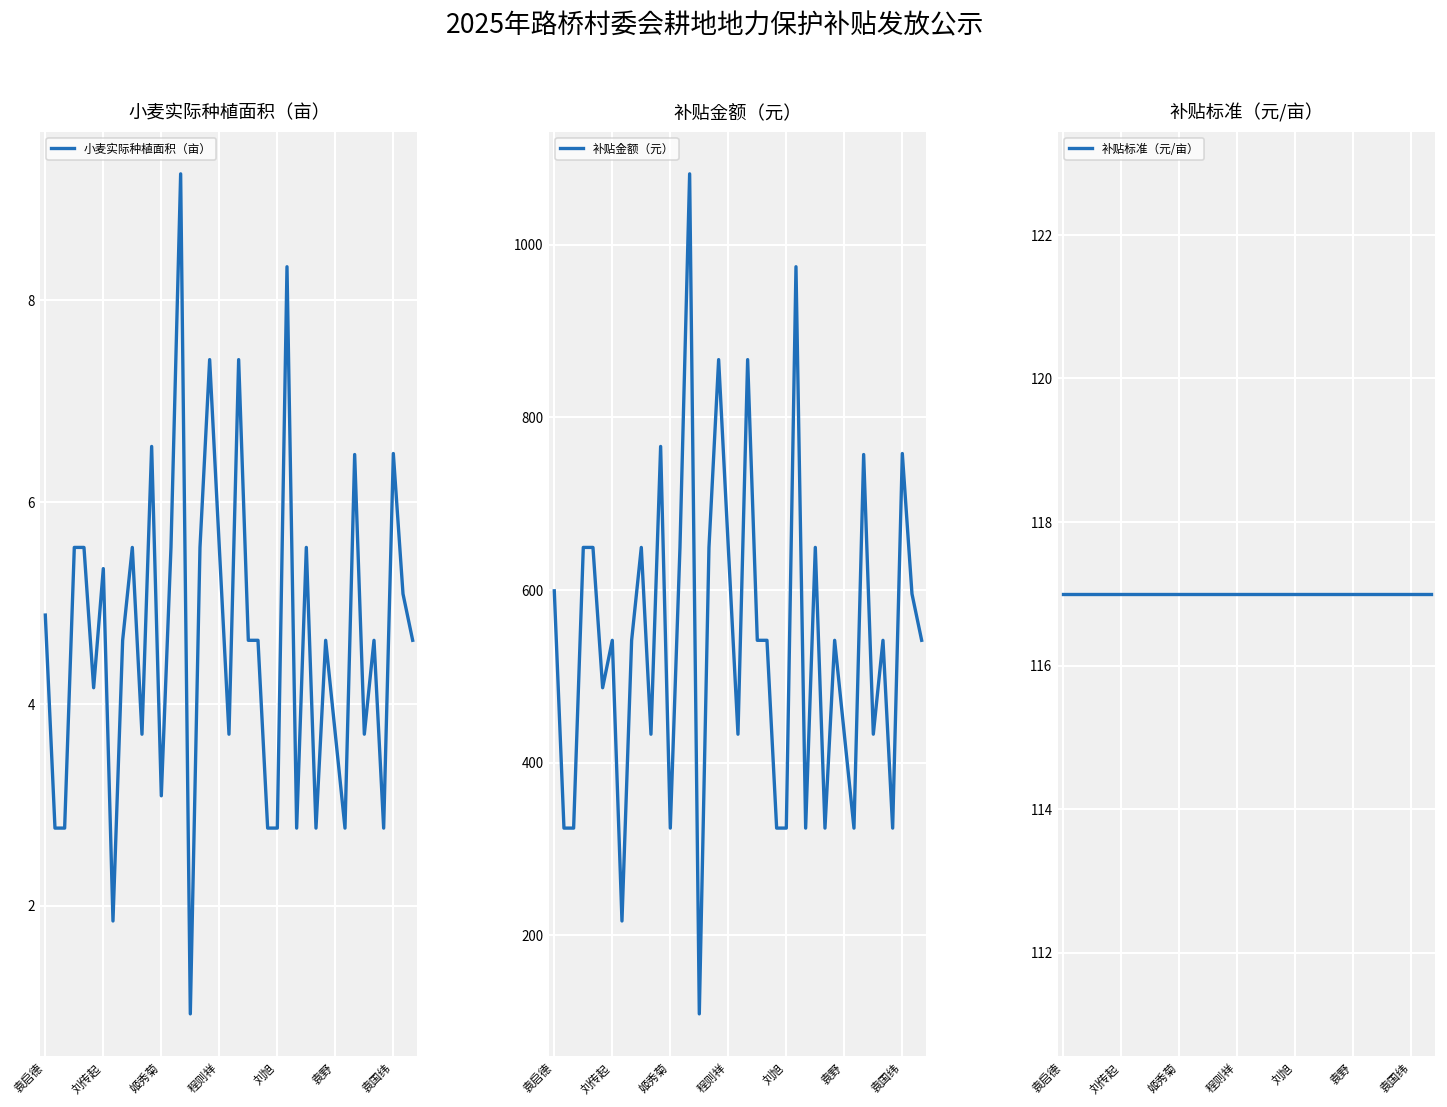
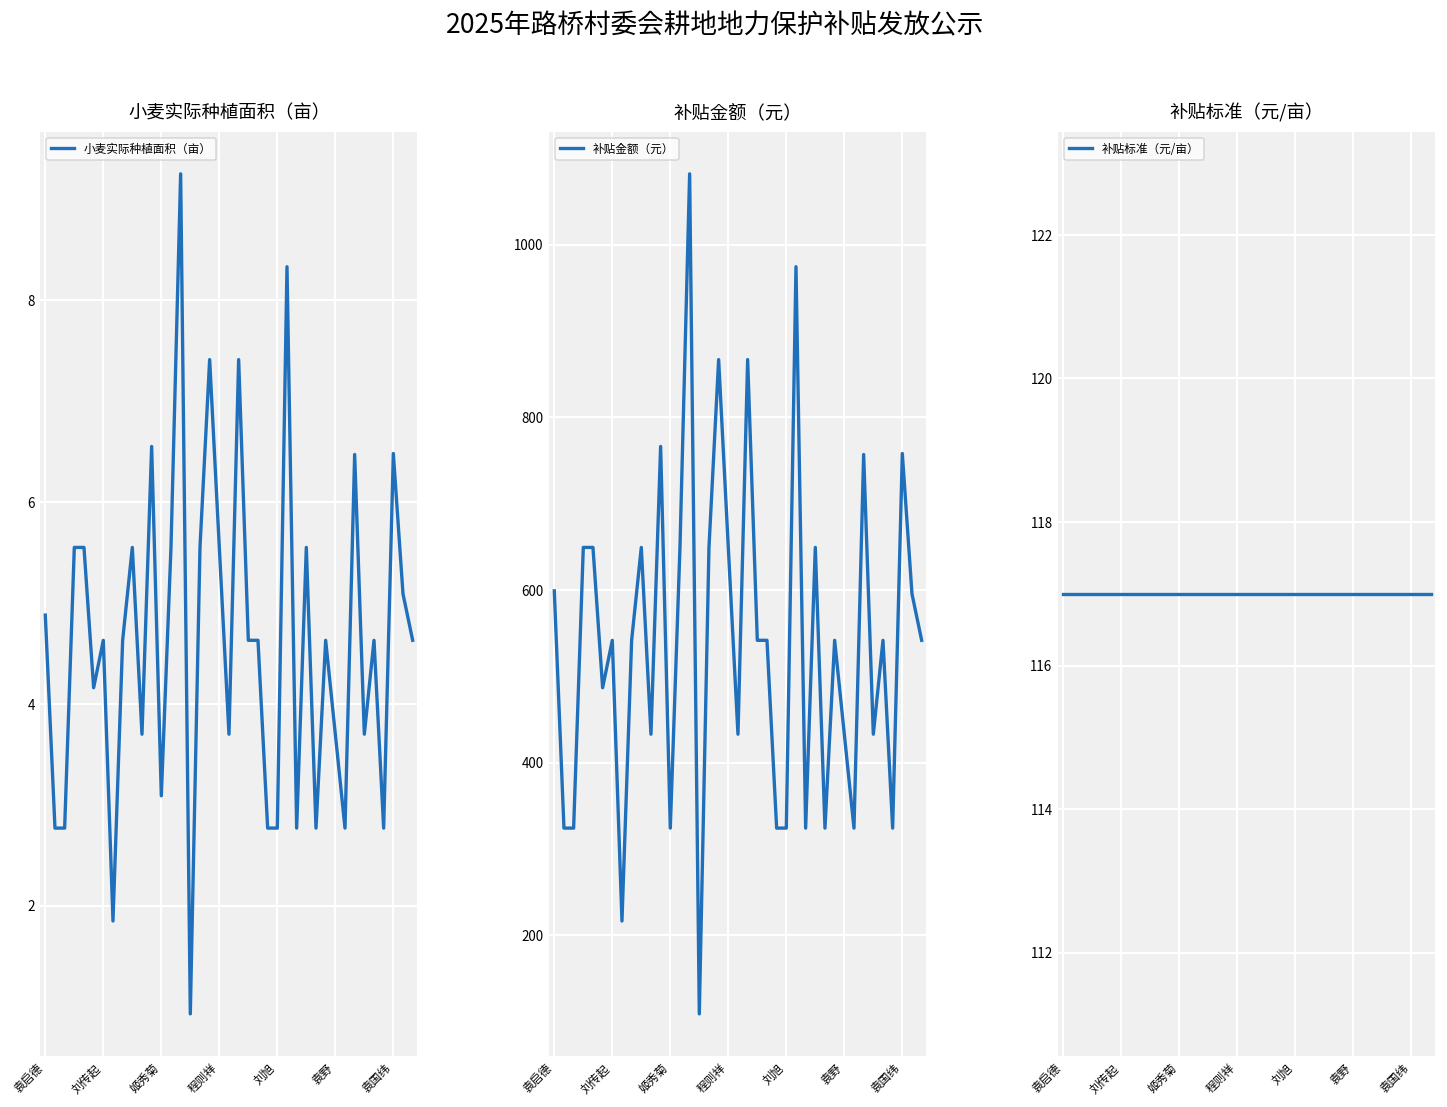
  {
    "小麦实际种植面积（亩）": {
      "袁启德": 4.9,
-     "刘传起": 5.3,
+     "刘传起": 4.6,
      "姬秀菊": 3.1,
      "程则祥": 5.6,
      "刘旭": 2.8,
      "袁野": 3.7,
      "袁国纬": 6.5
    },
    "补贴金额（元）": {
      "袁启德": 600,
      "刘传起": 540,
      "姬秀菊": 320,
      "程则祥": 650,
      "刘旭": 320,
      "袁野": 430,
      "袁国纬": 760
    },
    "补贴标准（元/亩）": {
      "袁启德": 117.0,
      "刘传起": 117.0,
      "姬秀菊": 117.0,
      "程则祥": 117.0,
      "刘旭": 117.0,
      "袁野": 117.0,
      "袁国纬": 117.0
    }
  }
